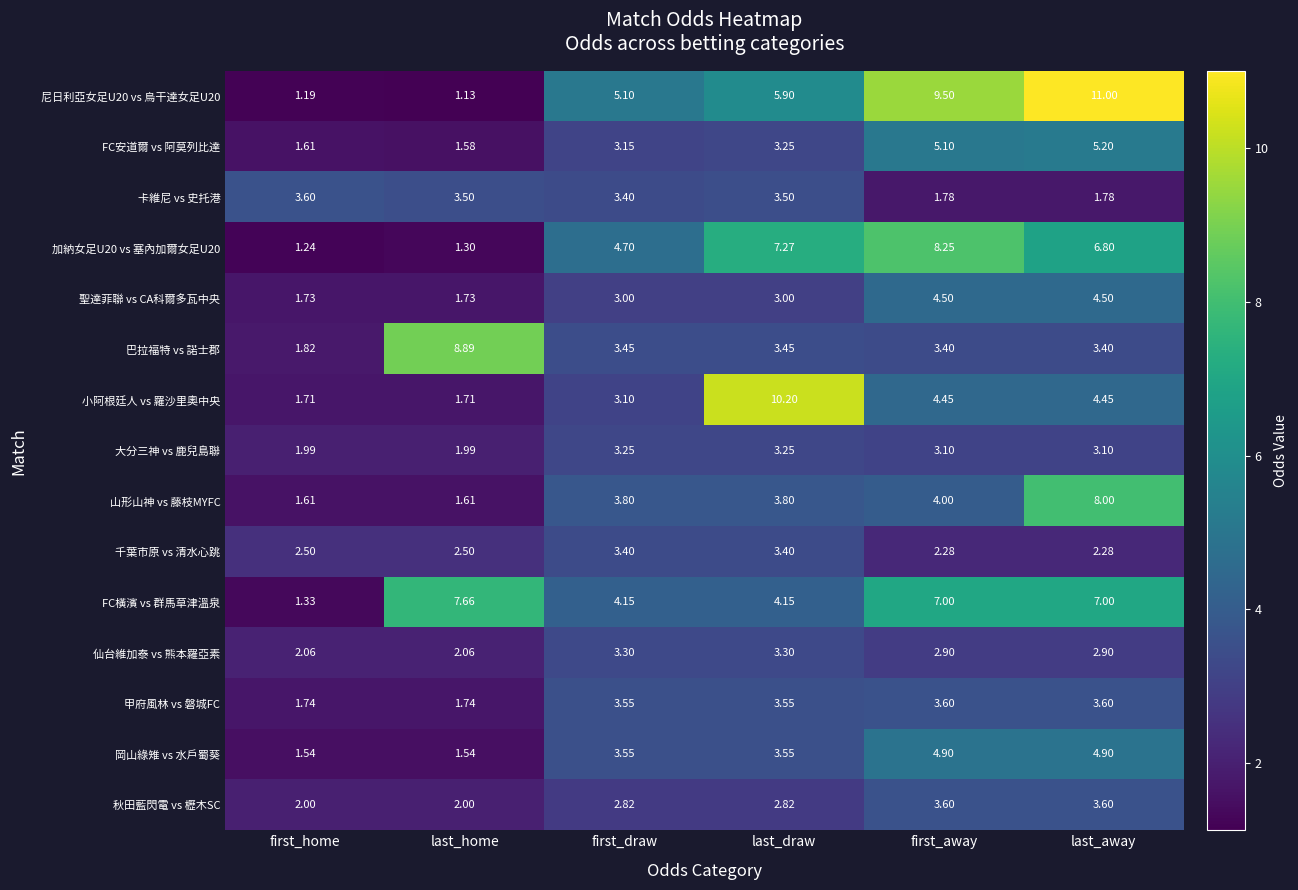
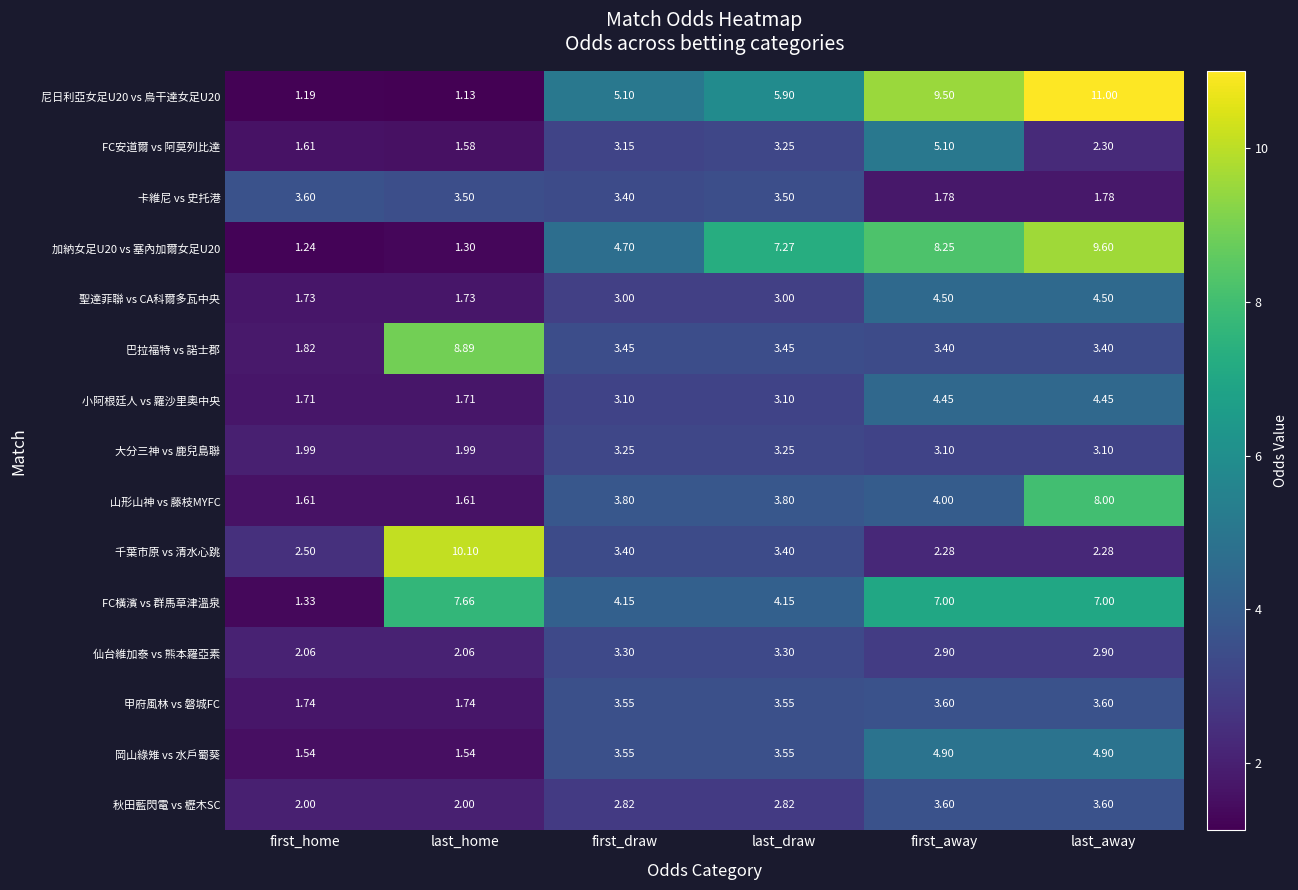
  {
    "尼日利亞女足U20 vs 烏干達女足U20": {
      "first_home": 1.19,
      "last_home": 1.13,
      "first_draw": 5.10,
      "last_draw": 5.90,
      "first_away": 9.50,
      "last_away": 11.00
    },
    "FC安道爾 vs 阿莫列比達": {
      "first_home": 1.61,
      "last_home": 1.58,
      "first_draw": 3.15,
      "last_draw": 3.25,
      "first_away": 5.10,
-     "last_away": 5.20
+     "last_away": 2.30
    },
    "卡維尼 vs 史托港": {
      "first_home": 3.60,
      "last_home": 3.50,
      "first_draw": 3.40,
      "last_draw": 3.50,
      "first_away": 1.78,
      "last_away": 1.78
    },
    "加納女足U20 vs 塞內加爾女足U20": {
      "first_home": 1.24,
      "last_home": 1.30,
      "first_draw": 4.70,
      "last_draw": 7.27,
      "first_away": 8.25,
-     "last_away": 6.80
+     "last_away": 9.60
    },
    "聖達菲聯 vs CA科爾多瓦中央": {
      "first_home": 1.73,
      "last_home": 1.73,
      "first_draw": 3.00,
      "last_draw": 3.00,
      "first_away": 4.50,
      "last_away": 4.50
    },
    "巴拉福特 vs 諾士郡": {
      "first_home": 1.82,
      "last_home": 8.89,
      "first_draw": 3.45,
      "last_draw": 3.45,
      "first_away": 3.40,
      "last_away": 3.40
    },
    "小阿根廷人 vs 羅沙里奧中央": {
      "first_home": 1.71,
      "last_home": 1.71,
      "first_draw": 3.10,
-     "last_draw": 10.20,
+     "last_draw": 3.10,
      "first_away": 4.45,
      "last_away": 4.45
    },
    "大分三神 vs 鹿兒島聯": {
      "first_home": 1.99,
      "last_home": 1.99,
      "first_draw": 3.25,
      "last_draw": 3.25,
      "first_away": 3.10,
      "last_away": 3.10
    },
    "山形山神 vs 藤枝MYFC": {
      "first_home": 1.61,
      "last_home": 1.61,
      "first_draw": 3.80,
      "last_draw": 3.80,
      "first_away": 4.00,
      "last_away": 8.00
    },
    "千葉市原 vs 清水心跳": {
      "first_home": 2.50,
-     "last_home": 2.50,
+     "last_home": 10.10,
      "first_draw": 3.40,
      "last_draw": 3.40,
      "first_away": 2.28,
      "last_away": 2.28
    },
    "FC橫濱 vs 群馬草津溫泉": {
      "first_home": 1.33,
      "last_home": 7.66,
      "first_draw": 4.15,
      "last_draw": 4.15,
      "first_away": 7.00,
      "last_away": 7.00
    },
    "仙台維加泰 vs 熊本羅亞素": {
      "first_home": 2.06,
      "last_home": 2.06,
      "first_draw": 3.30,
      "last_draw": 3.30,
      "first_away": 2.90,
      "last_away": 2.90
    },
    "甲府風林 vs 磐城FC": {
      "first_home": 1.74,
      "last_home": 1.74,
      "first_draw": 3.55,
      "last_draw": 3.55,
      "first_away": 3.60,
      "last_away": 3.60
    },
    "岡山綠雉 vs 水戶蜀葵": {
      "first_home": 1.54,
      "last_home": 1.54,
      "first_draw": 3.55,
      "last_draw": 3.55,
      "first_away": 4.90,
      "last_away": 4.90
    },
    "秋田藍閃電 vs 櫪木SC": {
      "first_home": 2.00,
      "last_home": 2.00,
      "first_draw": 2.82,
      "last_draw": 2.82,
      "first_away": 3.60,
      "last_away": 3.60
    }
  }
